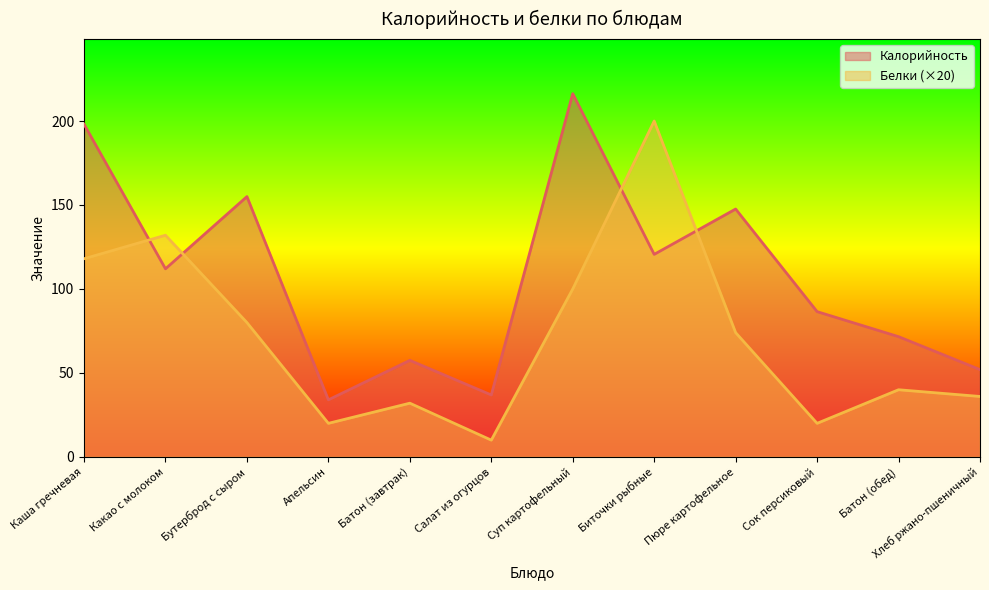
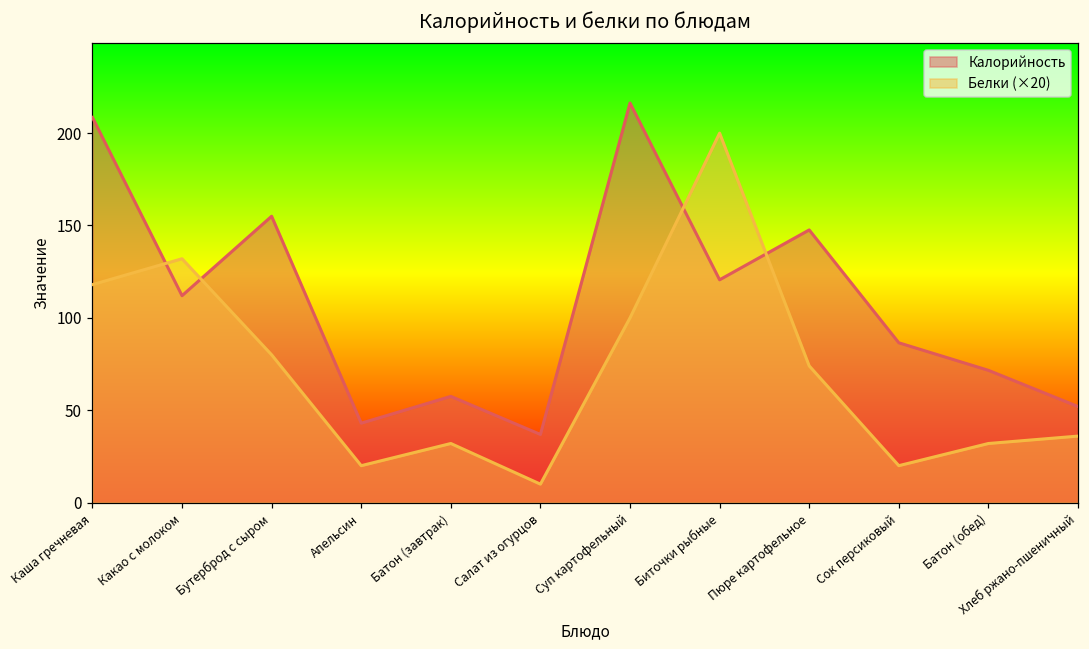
  {
    "Калорийность": {
-     "Каша гречневая": 198,
+     "Каша гречневая": 209,
      "Какао с молоком": 112,
      "Бутерброд с сыром": 155,
-     "Апельсин": 34,
+     "Апельсин": 43,
      "Батон (завтрак)": 58,
      "Салат из огурцов": 37,
      "Суп картофельный": 216,
      "Биточки рыбные": 121,
      "Пюре картофельное": 148,
      "Сок персиковый": 87,
      "Батон (обед)": 72,
      "Хлеб ржано-пшеничный": 52
    },
    "Белки (×20)": {
      "Каша гречневая": 118,
      "Какао с молоком": 132,
      "Бутерброд с сыром": 80,
      "Апельсин": 20,
      "Батон (завтрак)": 32,
      "Салат из огурцов": 10,
      "Суп картофельный": 100,
      "Биточки рыбные": 200,
      "Пюре картофельное": 74,
      "Сок персиковый": 20,
-     "Батон (обед)": 40,
+     "Батон (обед)": 32,
      "Хлеб ржано-пшеничный": 36
    }
  }
